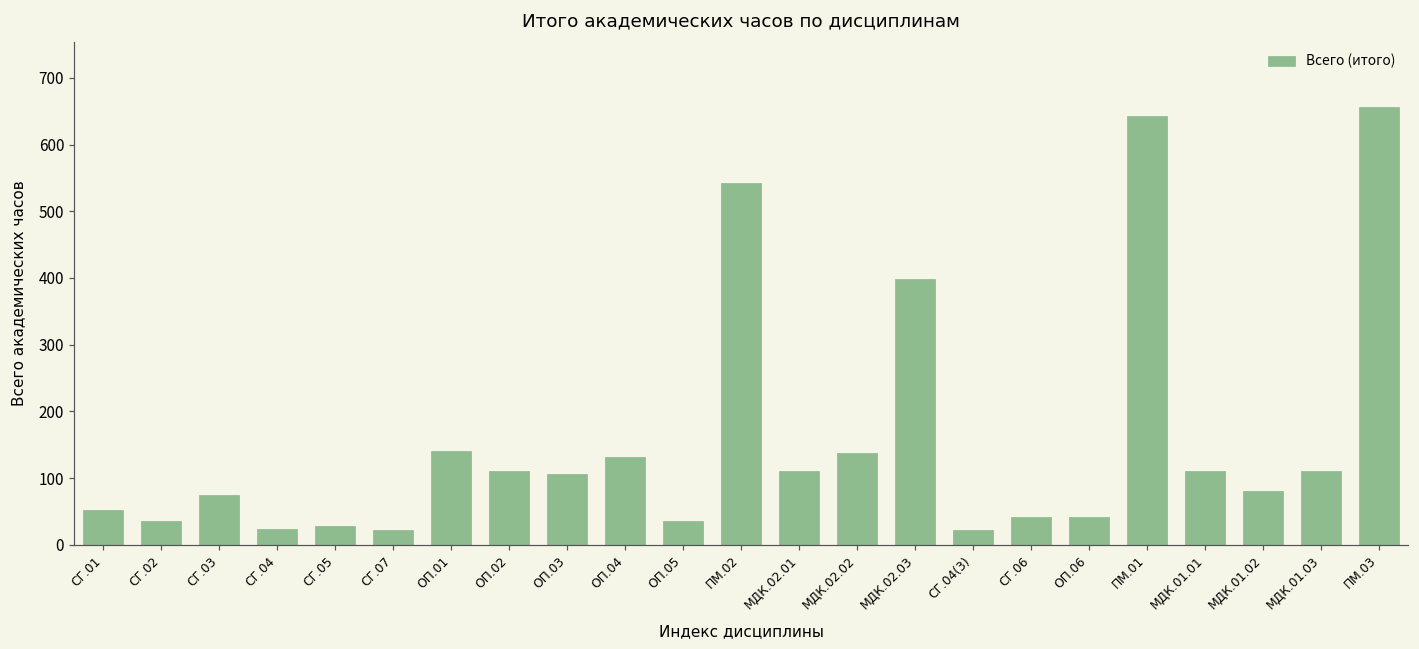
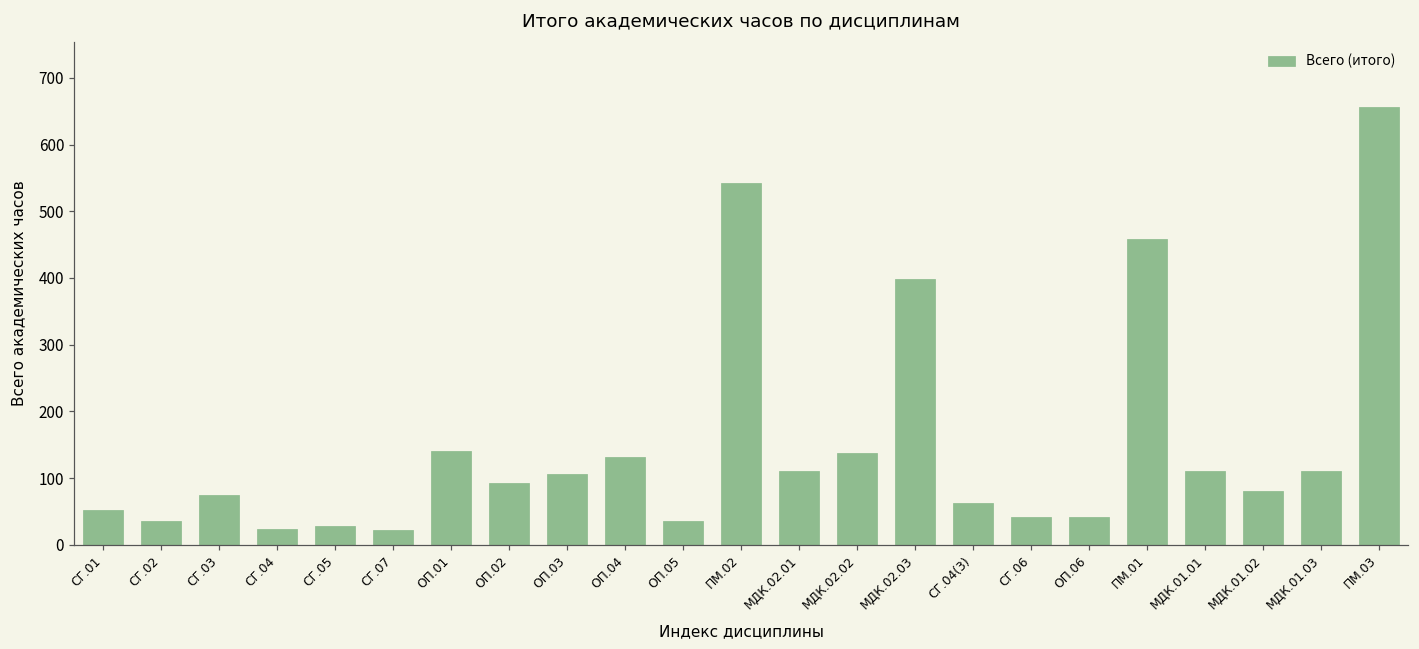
  {
    "СГ.01": 50,
    "СГ.02": 40,
    "СГ.03": 80,
    "СГ.04": 20,
    "СГ.05": 30,
    "СГ.07": 20,
    "ОП.01": 140,
-   "ОП.02": 110,
+   "ОП.02": 90,
    "ОП.03": 110,
    "ОП.04": 130,
    "ОП.05": 40,
    "ПМ.02": 540,
    "МДК.02.01": 110,
    "МДК.02.02": 140,
    "МДК.02.03": 400,
-   "СГ.04(3)": 20,
+   "СГ.04(3)": 60,
    "СГ.06": 40,
    "ОП.06": 40,
-   "ПМ.01": 640,
+   "ПМ.01": 460,
    "МДК.01.01": 110,
    "МДК.01.02": 80,
    "МДК.01.03": 110,
    "ПМ.03": 660
  }
